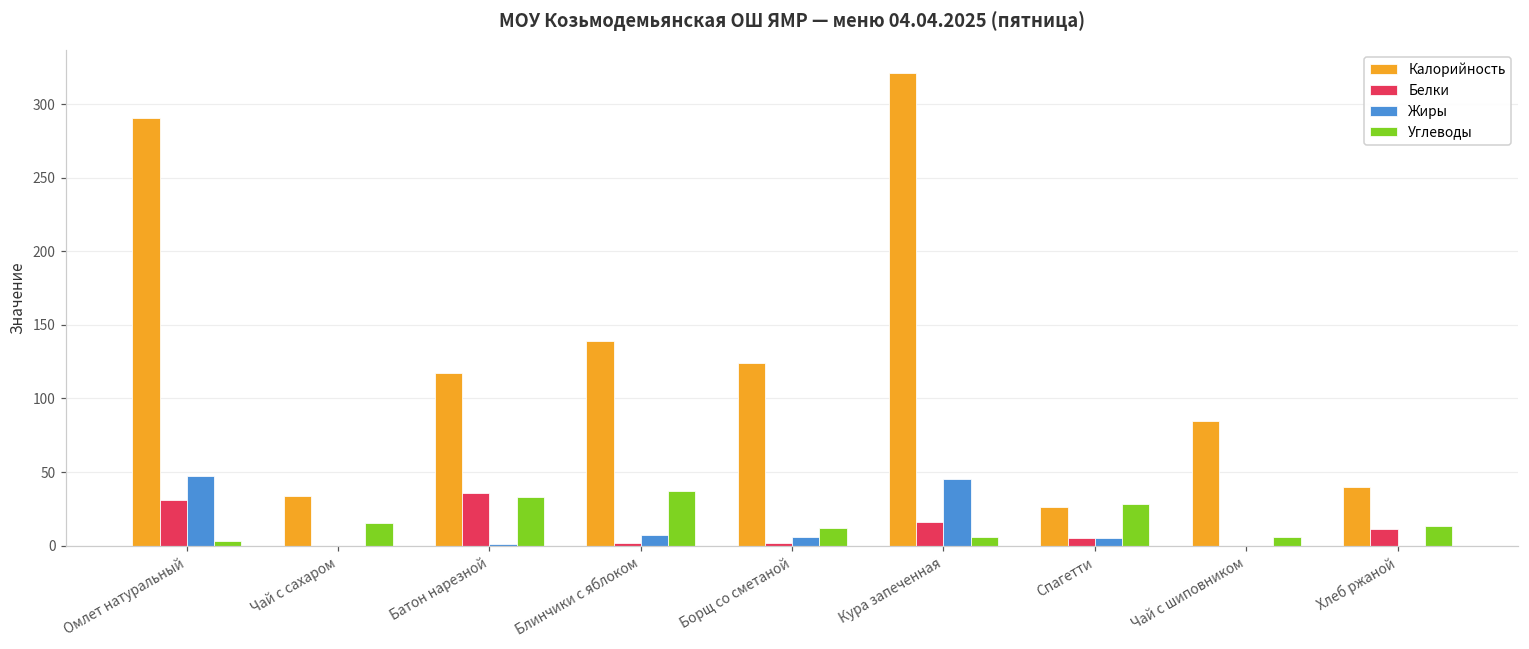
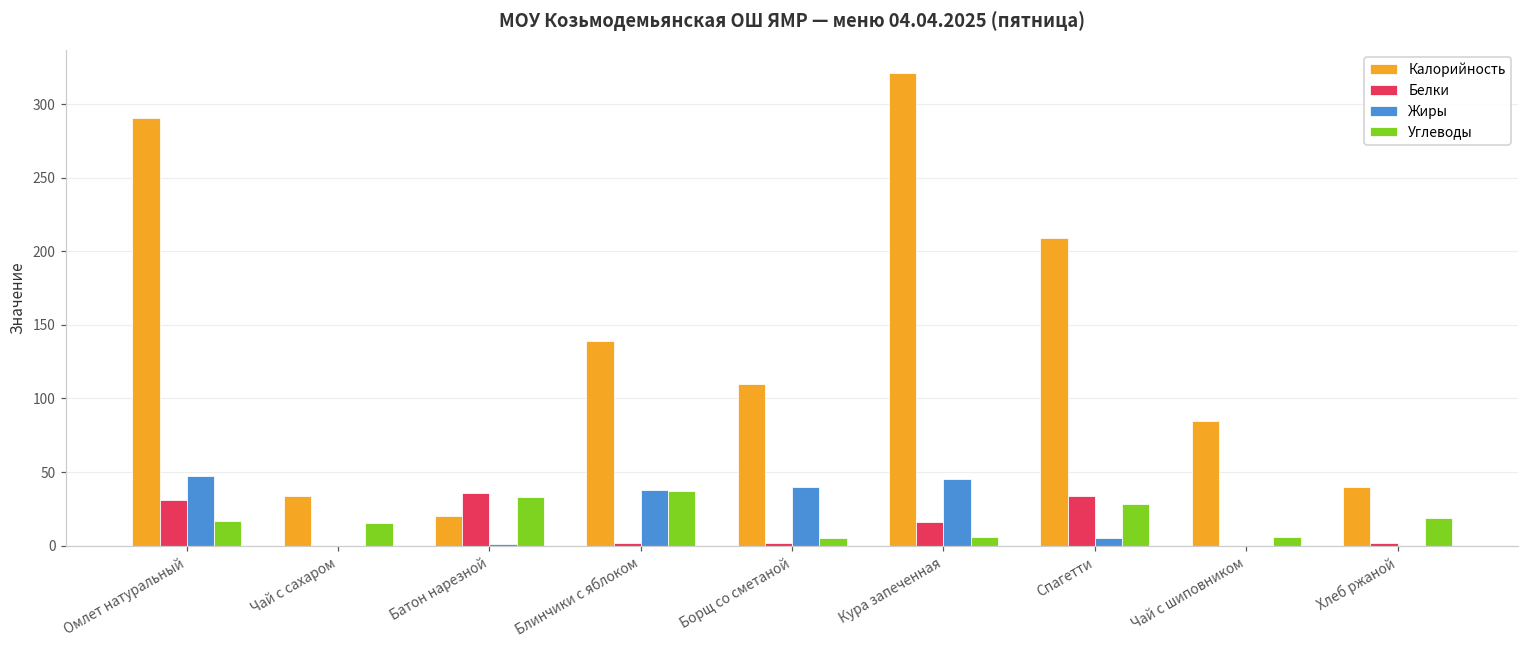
  {
    "Калорийность": {
      "Омлет натуральный": 291,
      "Чай с сахаром": 34,
-     "Батон нарезной": 117,
+     "Батон нарезной": 20,
      "Блинчики с яблоком": 139,
-     "Борщ со сметаной": 124,
+     "Борщ со сметаной": 110,
      "Кура запеченная": 321,
-     "Спагетти": 26,
+     "Спагетти": 209,
      "Чай с шиповником": 85,
      "Хлеб ржаной": 40
    },
    "Белки": {
      "Омлет натуральный": 31,
      "Чай с сахаром": 0,
      "Батон нарезной": 36,
      "Блинчики с яблоком": 2,
      "Борщ со сметаной": 2,
      "Кура запеченная": 16,
-     "Спагетти": 5,
+     "Спагетти": 34,
      "Чай с шиповником": 0,
-     "Хлеб ржаной": 11
+     "Хлеб ржаной": 2
    },
    "Жиры": {
      "Омлет натуральный": 47,
      "Чай с сахаром": 0,
-     "Блинчики с яблоком": 7,
-     "Борщ со сметаной": 6,
+     "Блинчики с яблоком": 38,
+     "Борщ со сметаной": 40,
      "Кура запеченная": 45,
      "Спагетти": 5,
      "Чай с шиповником": 0,
      "Хлеб ржаной": 0
    },
    "Углеводы": {
-     "Омлет натуральный": 3,
+     "Омлет натуральный": 17,
      "Чай с сахаром": 15,
      "Батон нарезной": 33,
      "Блинчики с яблоком": 37,
-     "Борщ со сметаной": 12,
+     "Борщ со сметаной": 5,
      "Кура запеченная": 6,
      "Спагетти": 28,
      "Чай с шиповником": 6,
-     "Хлеб ржаной": 13
+     "Хлеб ржаной": 19
    }
  }
